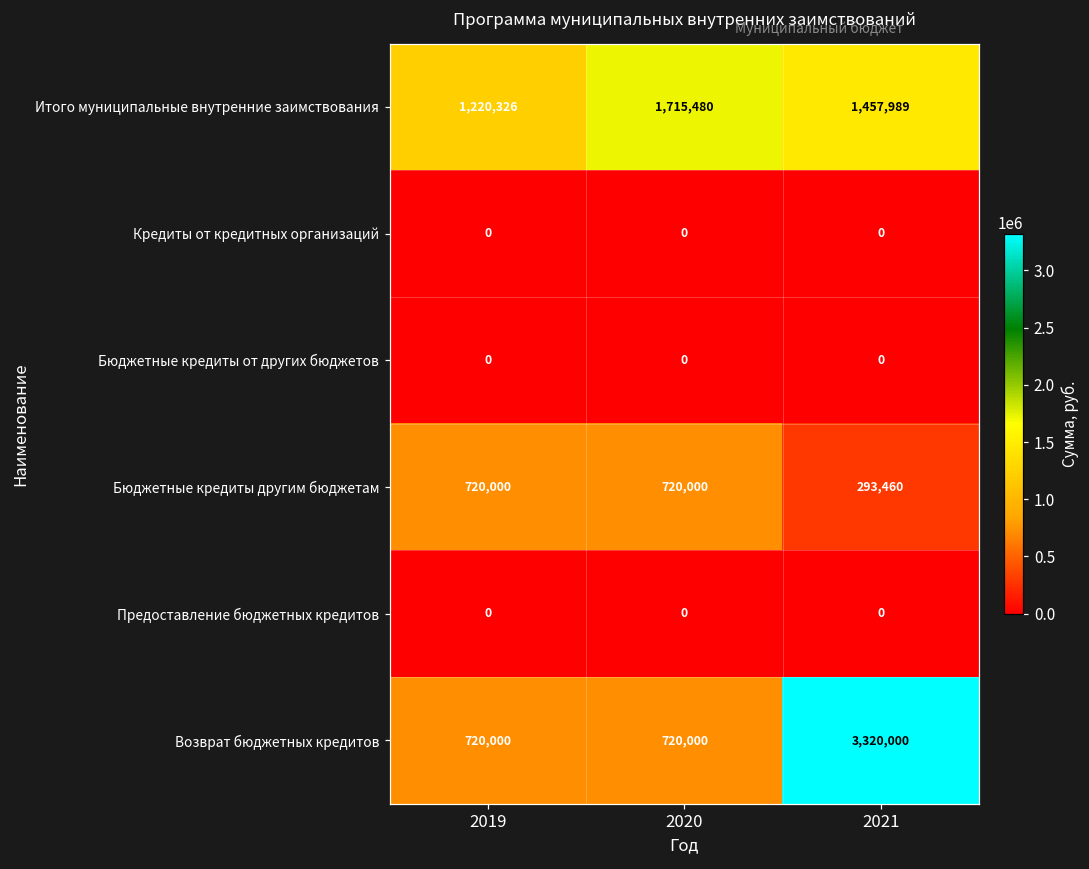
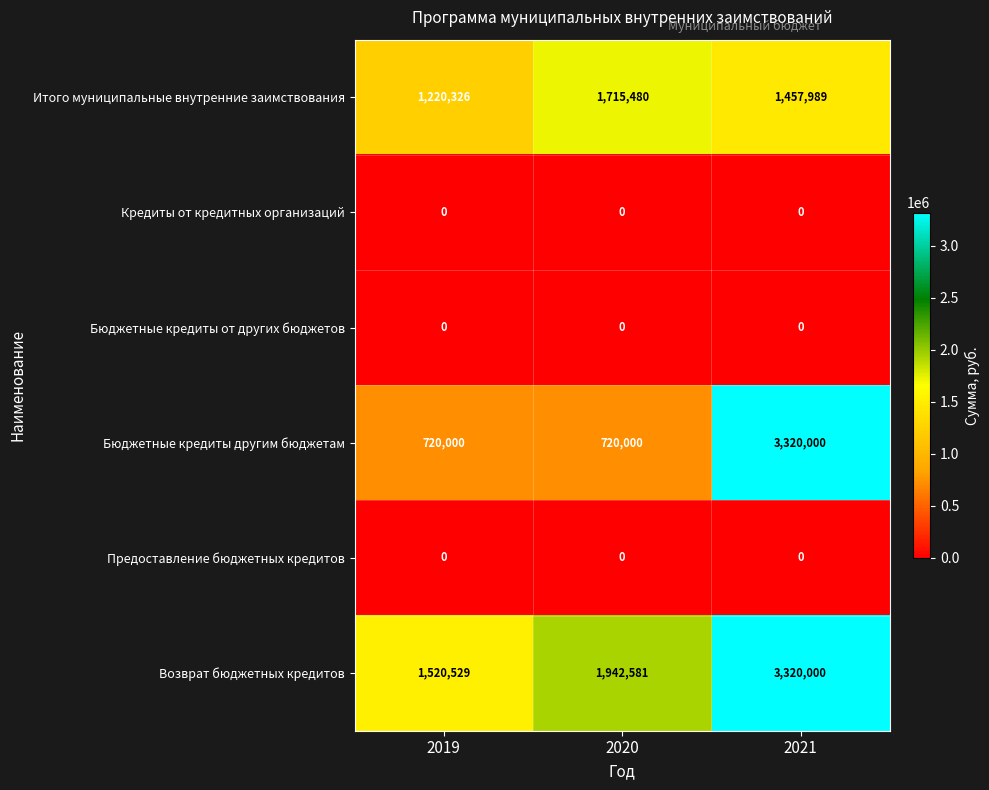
  {
    "Итого муниципальные внутренние заимствования": {
      "2019": "1,220,326",
      "2020": "1,715,480",
      "2021": "1,457,989"
    },
    "Кредиты от кредитных организаций": {
      "2019": "0",
      "2020": "0",
      "2021": "0"
    },
    "Бюджетные кредиты от других бюджетов": {
      "2019": "0",
      "2020": "0",
      "2021": "0"
    },
    "Бюджетные кредиты другим бюджетам": {
      "2019": "720,000",
      "2020": "720,000",
-     "2021": "293,460"
+     "2021": "3,320,000"
    },
    "Предоставление бюджетных кредитов": {
      "2019": "0",
      "2020": "0",
      "2021": "0"
    },
    "Возврат бюджетных кредитов": {
-     "2019": "720,000",
-     "2020": "720,000",
+     "2019": "1,520,529",
+     "2020": "1,942,581",
      "2021": "3,320,000"
    }
  }
